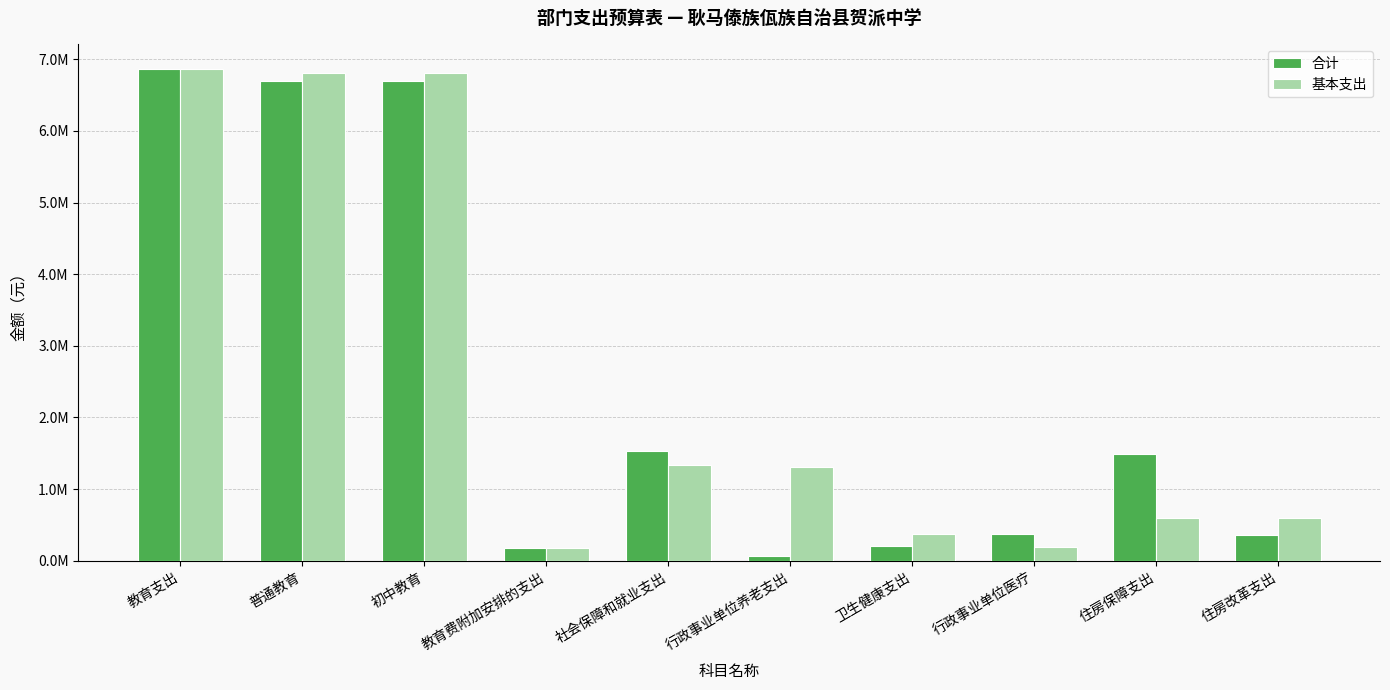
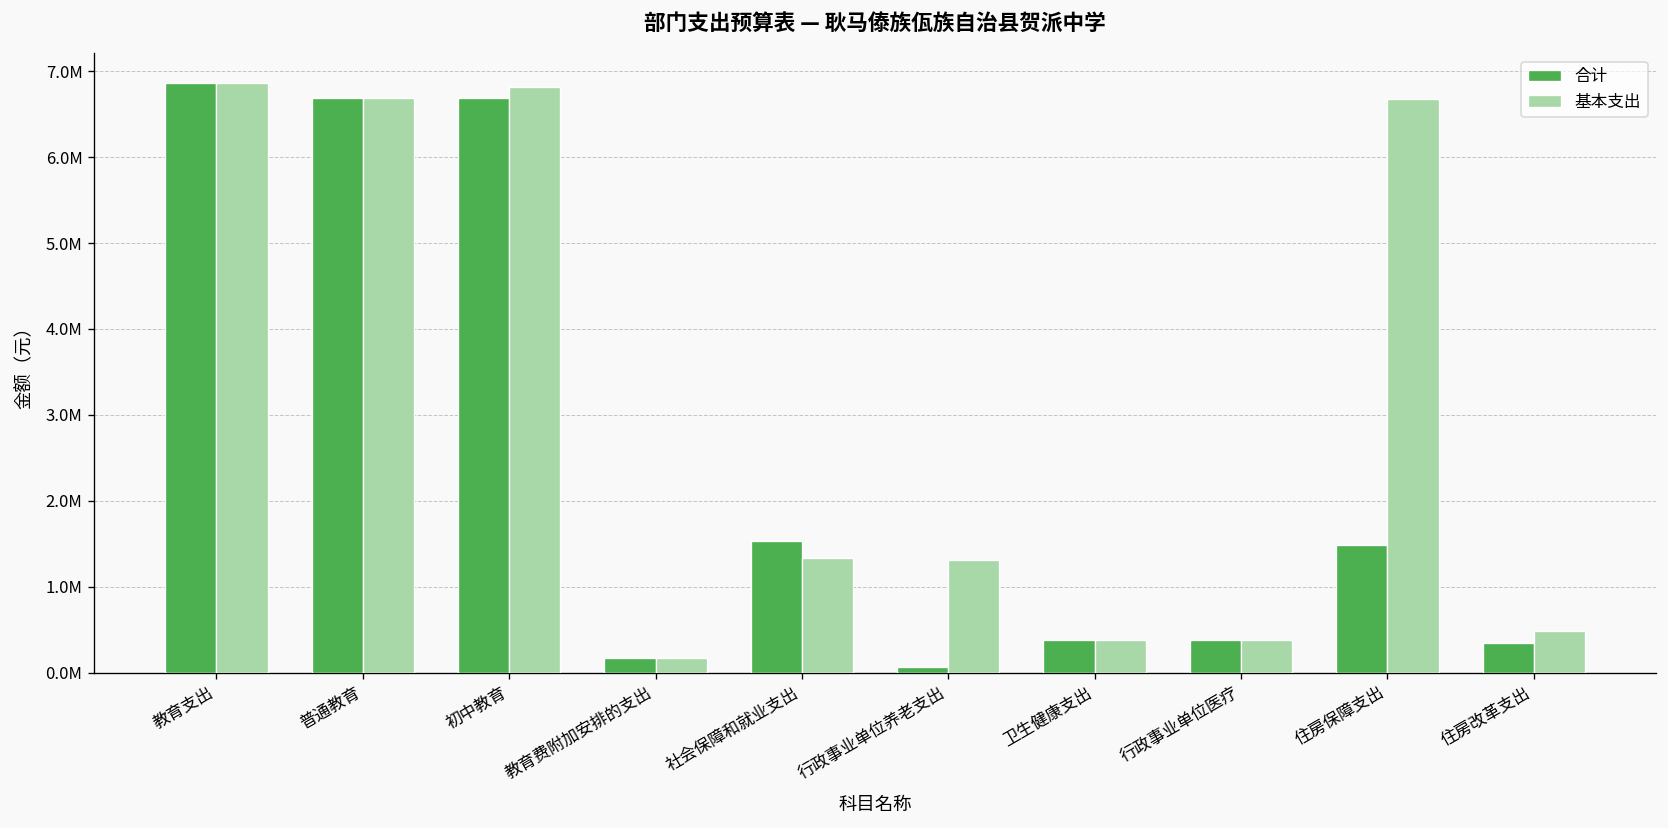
  {
    "合计": {
      "教育支出": 6900000,
      "普通教育": 6700000,
      "初中教育": 6700000,
      "教育费附加安排的支出": 200000,
      "社会保障和就业支出": 1500000,
      "行政事业单位养老支出": 100000,
-     "卫生健康支出": 200000,
+     "卫生健康支出": 400000,
      "行政事业单位医疗": 400000,
      "住房保障支出": 1500000,
      "住房改革支出": 400000
    },
    "基本支出": {
      "教育支出": 6900000,
-     "普通教育": 6800000,
+     "普通教育": 6700000,
      "初中教育": 6800000,
      "教育费附加安排的支出": 200000,
      "社会保障和就业支出": 1300000,
      "行政事业单位养老支出": 1300000,
      "卫生健康支出": 400000,
-     "行政事业单位医疗": 200000,
-     "住房保障支出": 600000,
-     "住房改革支出": 600000
+     "行政事业单位医疗": 400000,
+     "住房保障支出": 6700000,
+     "住房改革支出": 500000
    }
  }
